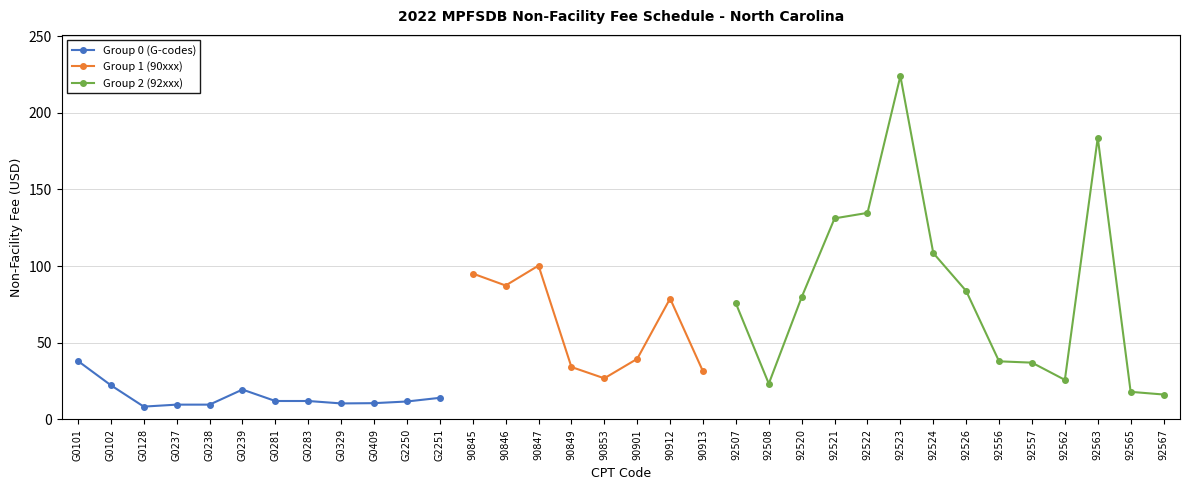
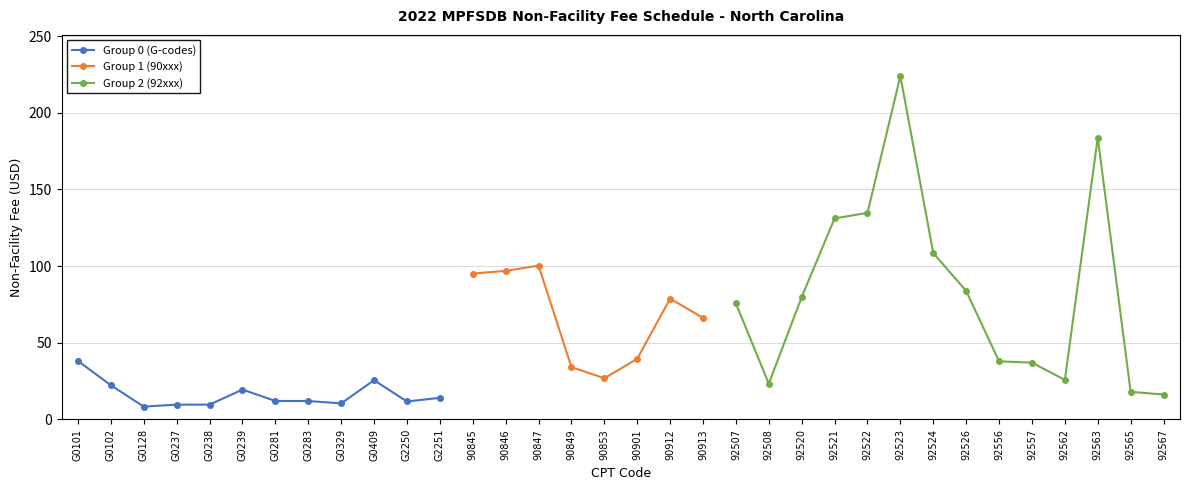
  {
    "Group 0 (G-codes)": {
      "G0101": 38,
      "G0102": 22,
      "G0128": 8,
      "G0237": 10,
      "G0238": 10,
      "G0239": 19,
      "G0281": 12,
      "G0283": 12,
      "G0329": 10,
-     "G0409": 11,
+     "G0409": 26,
      "G2250": 12,
      "G2251": 14
    },
    "Group 1 (90xxx)": {
      "90845": 95,
-     "90846": 87,
+     "90846": 97,
      "90847": 100,
      "90849": 34,
      "90853": 27,
      "90901": 39,
      "90912": 79,
-     "90913": 31
+     "90913": 66
    },
    "Group 2 (92xxx)": {
      "92507": 76,
      "92508": 23,
      "92520": 80,
      "92521": 131,
      "92522": 135,
      "92523": 224,
      "92524": 109,
      "92526": 84,
      "92556": 38,
      "92557": 37,
      "92562": 26,
      "92563": 184,
      "92565": 18,
      "92567": 16
    }
  }
